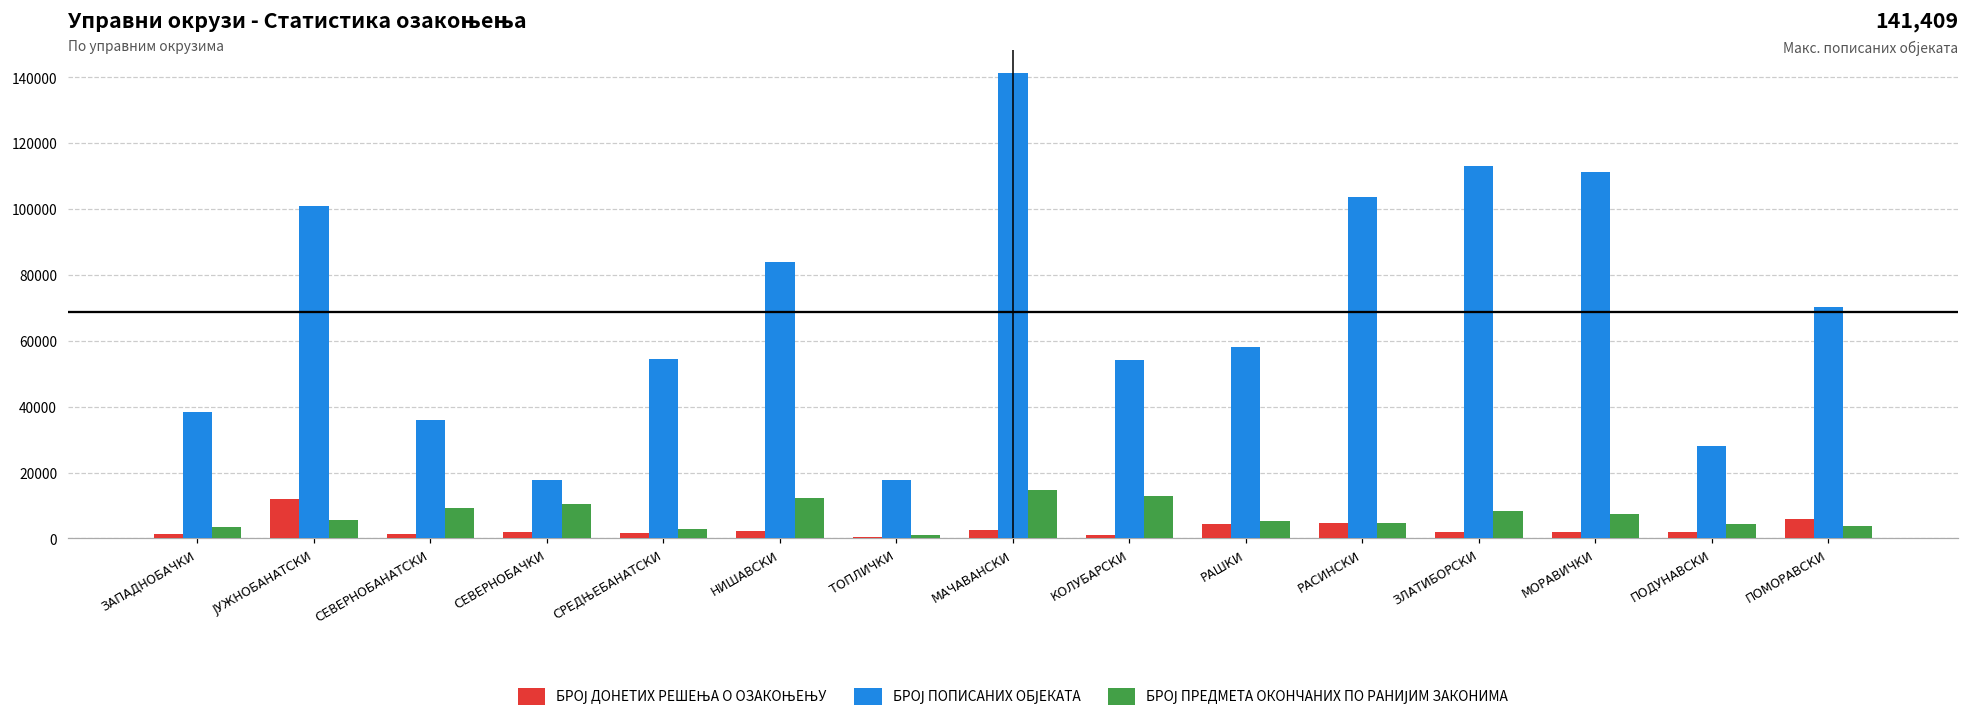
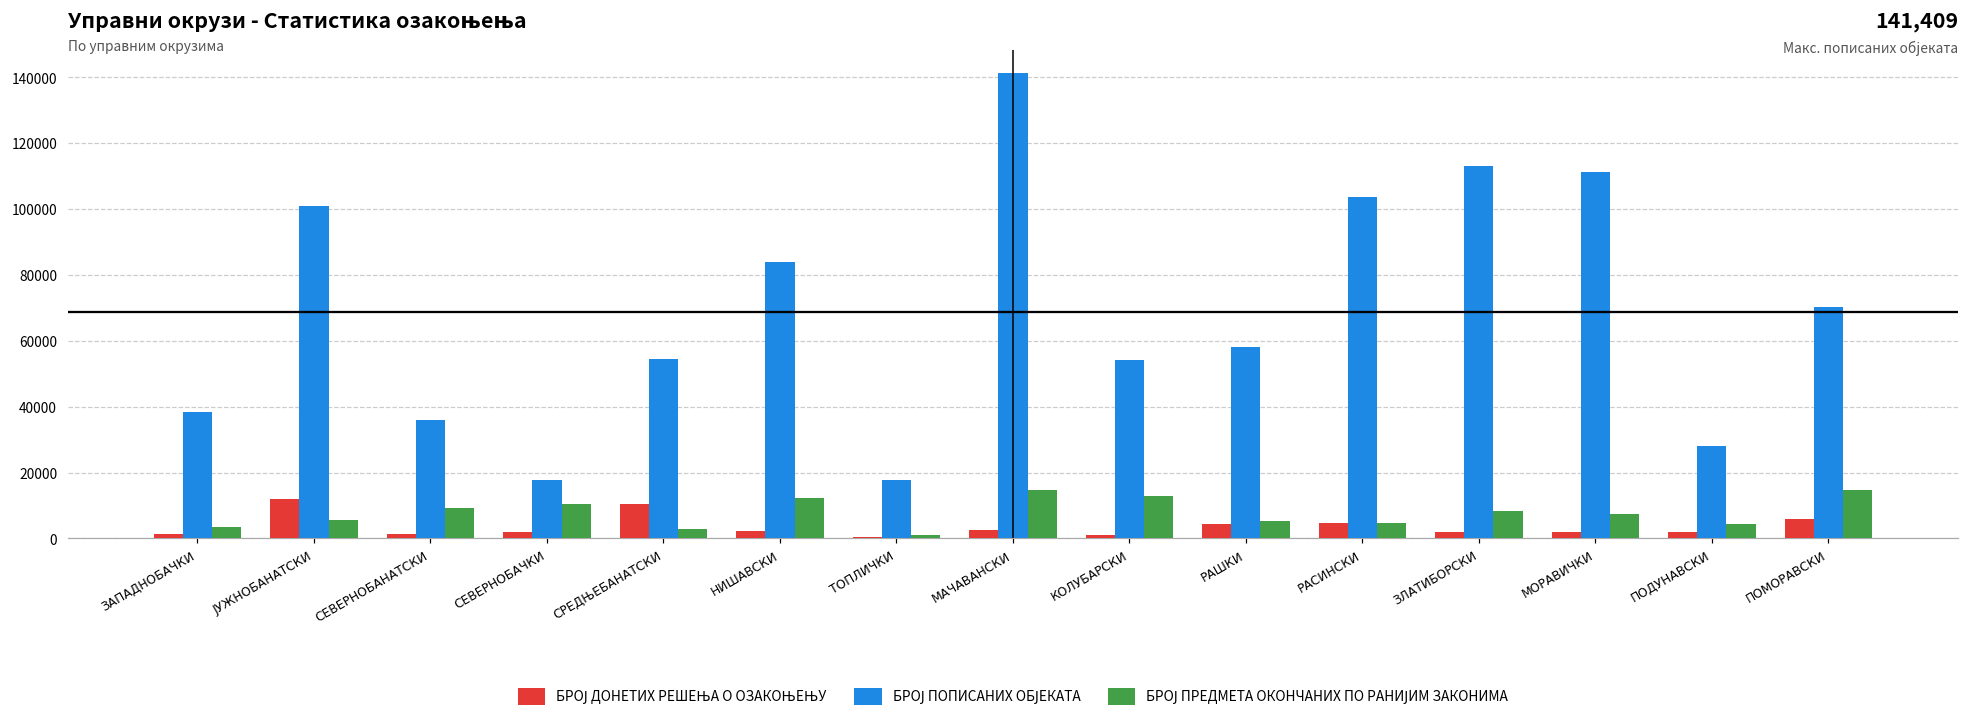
  {
    "БРОЈ ДОНЕТИХ РЕШЕЊА О ОЗАКОЊЕЊУ": {
      "ЗАПАДНОБАЧКИ": 1000,
      "ЈУЖНОБАНАТСКИ": 12000,
      "СЕВЕРНОБАНАТСКИ": 1000,
      "СЕВЕРНОБАЧКИ": 2000,
-     "СРЕДЊЕБАНАТСКИ": 2000,
+     "СРЕДЊЕБАНАТСКИ": 10000,
      "НИШАВСКИ": 2000,
      "МАЧАВАНСКИ": 3000,
      "КОЛУБАРСКИ": 1000,
      "РАШКИ": 4000,
      "РАСИНСКИ": 5000,
      "ЗЛАТИБОРСКИ": 2000,
      "МОРАВИЧКИ": 2000,
      "ПОДУНАВСКИ": 2000,
      "ПОМОРАВСКИ": 6000
    },
    "БРОЈ ПОПИСАНИХ ОБЈЕКАТА": {
      "ЗАПАДНОБАЧКИ": 39000,
      "ЈУЖНОБАНАТСКИ": 101000,
      "СЕВЕРНОБАНАТСКИ": 36000,
      "СЕВЕРНОБАЧКИ": 18000,
      "СРЕДЊЕБАНАТСКИ": 55000,
      "НИШАВСКИ": 84000,
      "ТОПЛИЧКИ": 18000,
      "МАЧАВАНСКИ": 141000,
      "КОЛУБАРСКИ": 54000,
      "РАШКИ": 58000,
      "РАСИНСКИ": 104000,
      "ЗЛАТИБОРСКИ": 113000,
      "МОРАВИЧКИ": 111000,
      "ПОДУНАВСКИ": 28000,
      "ПОМОРАВСКИ": 70000
    },
    "БРОЈ ПРЕДМЕТА ОКОНЧАНИХ ПО РАНИЈИМ ЗАКОНИМА": {
      "ЗАПАДНОБАЧКИ": 3000,
      "ЈУЖНОБАНАТСКИ": 6000,
      "СЕВЕРНОБАНАТСКИ": 9000,
      "СЕВЕРНОБАЧКИ": 11000,
      "СРЕДЊЕБАНАТСКИ": 3000,
      "НИШАВСКИ": 12000,
      "ТОПЛИЧКИ": 1000,
      "МАЧАВАНСКИ": 15000,
      "КОЛУБАРСКИ": 13000,
      "РАШКИ": 5000,
      "РАСИНСКИ": 5000,
      "ЗЛАТИБОРСКИ": 8000,
      "МОРАВИЧКИ": 7000,
      "ПОДУНАВСКИ": 4000,
-     "ПОМОРАВСКИ": 4000
+     "ПОМОРАВСКИ": 15000
    }
  }
